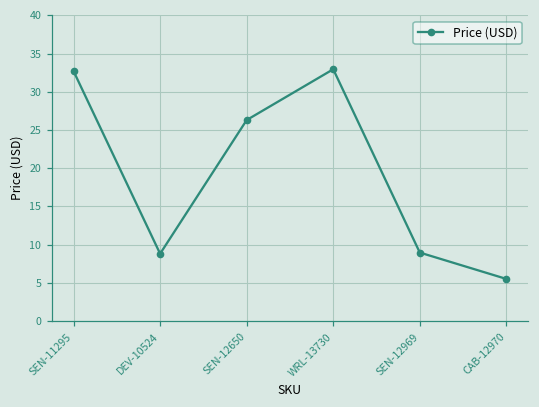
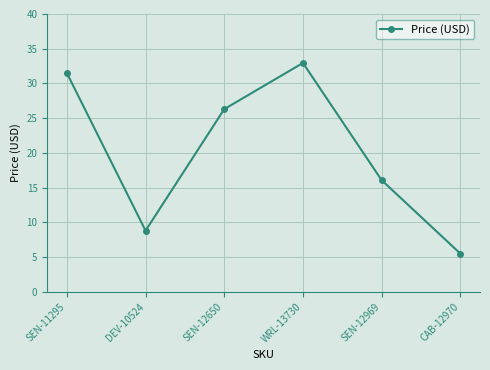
  {
-   "SEN-11295": 33,
+   "SEN-11295": 32,
    "DEV-10524": 9,
    "SEN-12650": 26,
    "WRL-13730": 33,
-   "SEN-12969": 9,
+   "SEN-12969": 16,
    "CAB-12970": 6
  }
